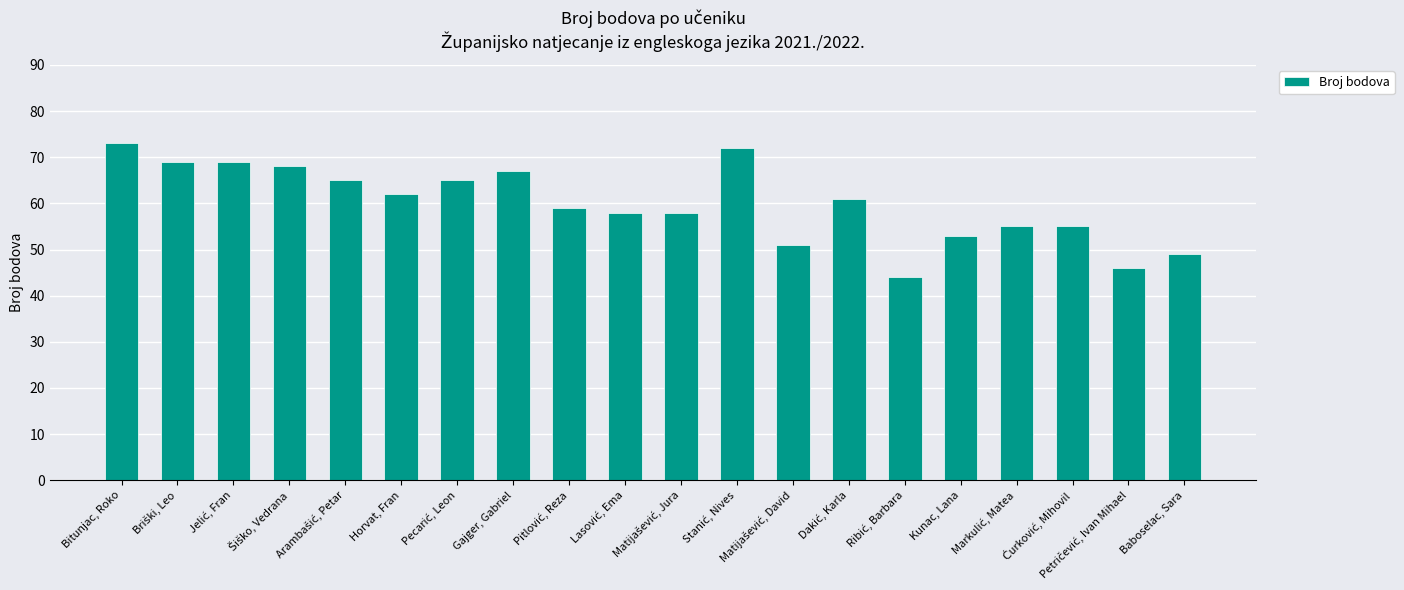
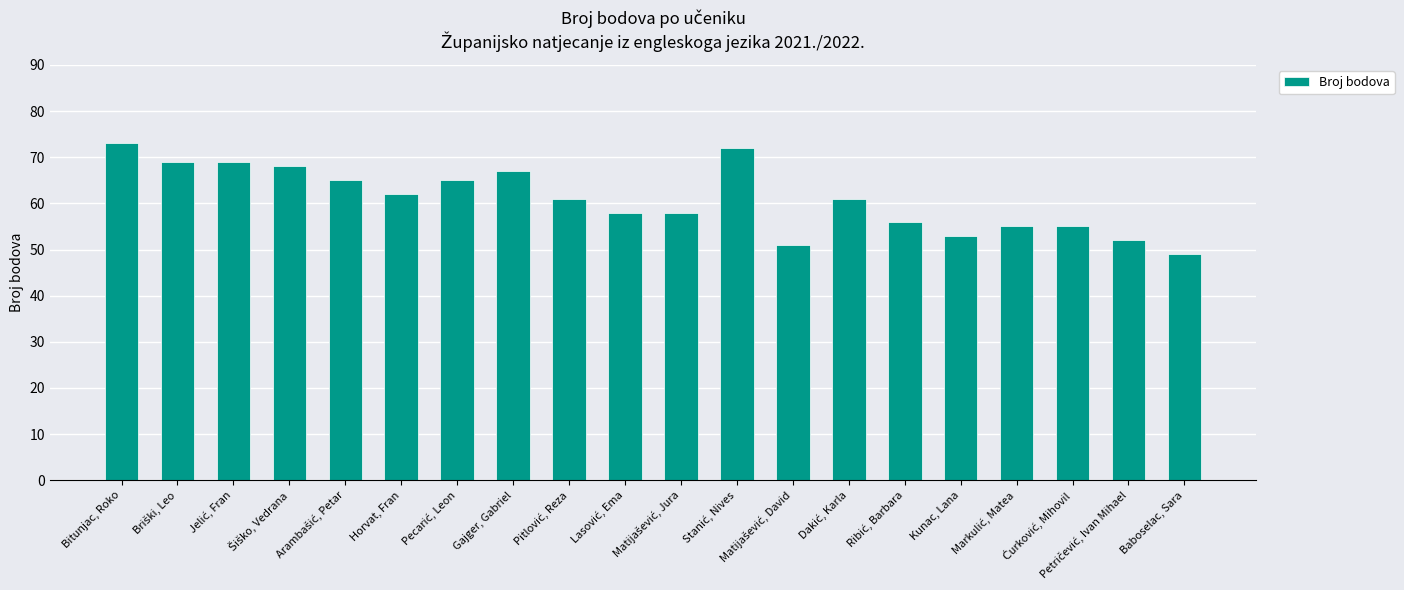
  {
    "Bitunjac, Roko": 73,
    "Briški, Leo": 69,
    "Jelić, Fran": 69,
    "Šiško, Vedrana": 68,
    "Arambašić, Petar": 65,
    "Horvat, Fran": 62,
    "Pecarić, Leon": 65,
    "Gajger, Gabriel": 67,
-   "Pitlović, Reza": 59,
+   "Pitlović, Reza": 61,
    "Lasović, Ema": 58,
    "Matijašević, Jura": 58,
    "Stanić, Nives": 72,
    "Matijašević, David": 51,
    "Dakić, Karla": 61,
-   "Ribić, Barbara": 44,
+   "Ribić, Barbara": 56,
    "Kunac, Lana": 53,
    "Markulić, Matea": 55,
    "Ćurković, Mihovil": 55,
-   "Petričević, Ivan Mihael": 46,
+   "Petričević, Ivan Mihael": 52,
    "Baboselac, Sara": 49
  }
